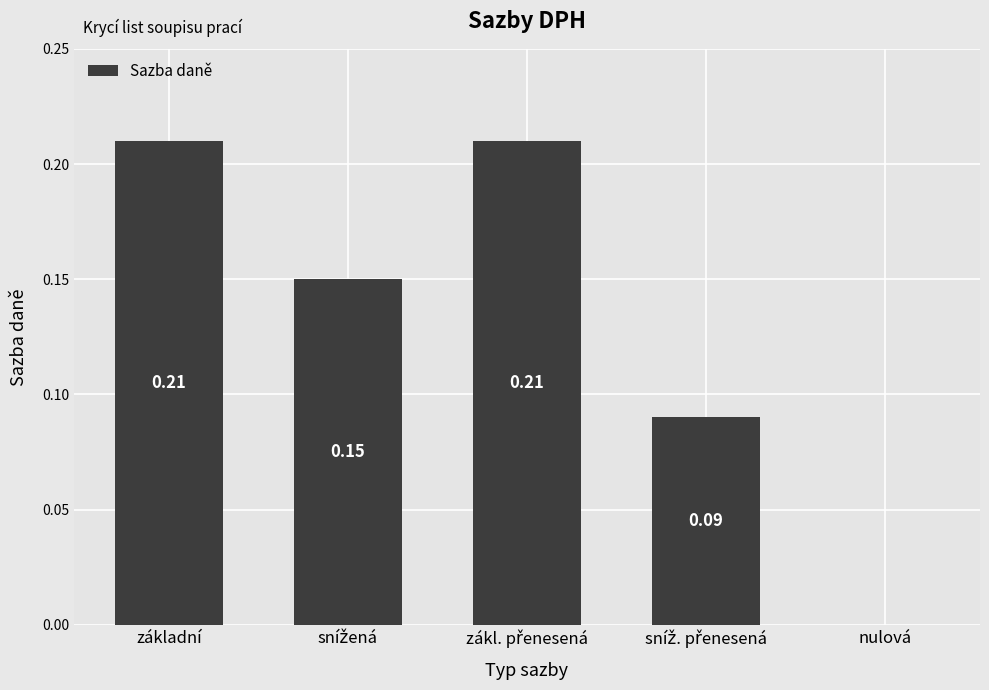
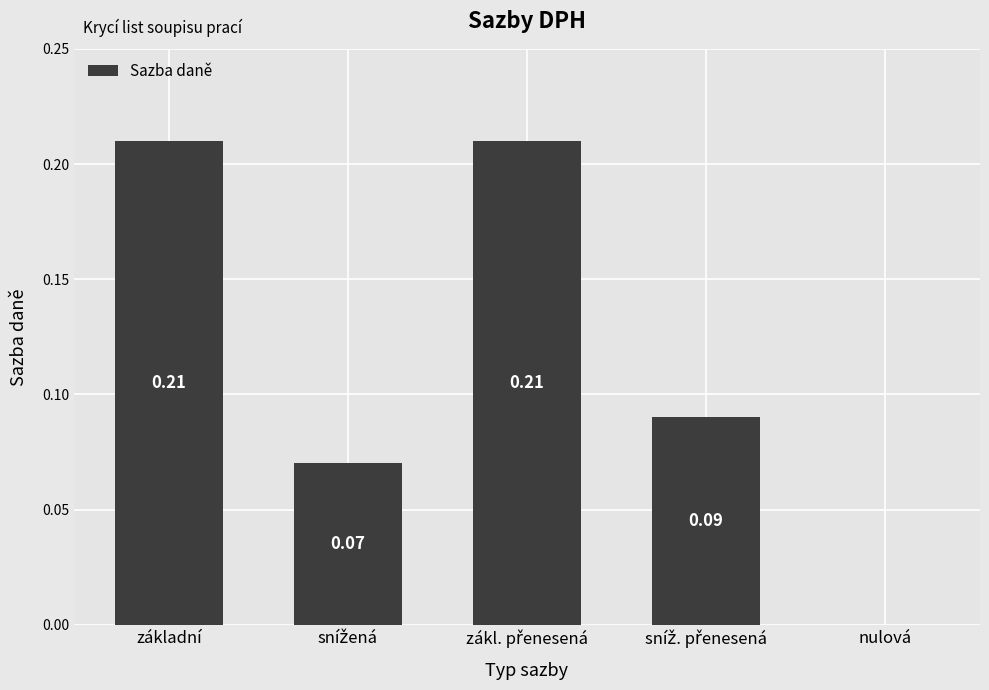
  {
    "základní": 0.21,
-   "snížená": 0.15,
+   "snížená": 0.07,
    "zákl. přenesená": 0.21,
    "sníž. přenesená": 0.09
  }
